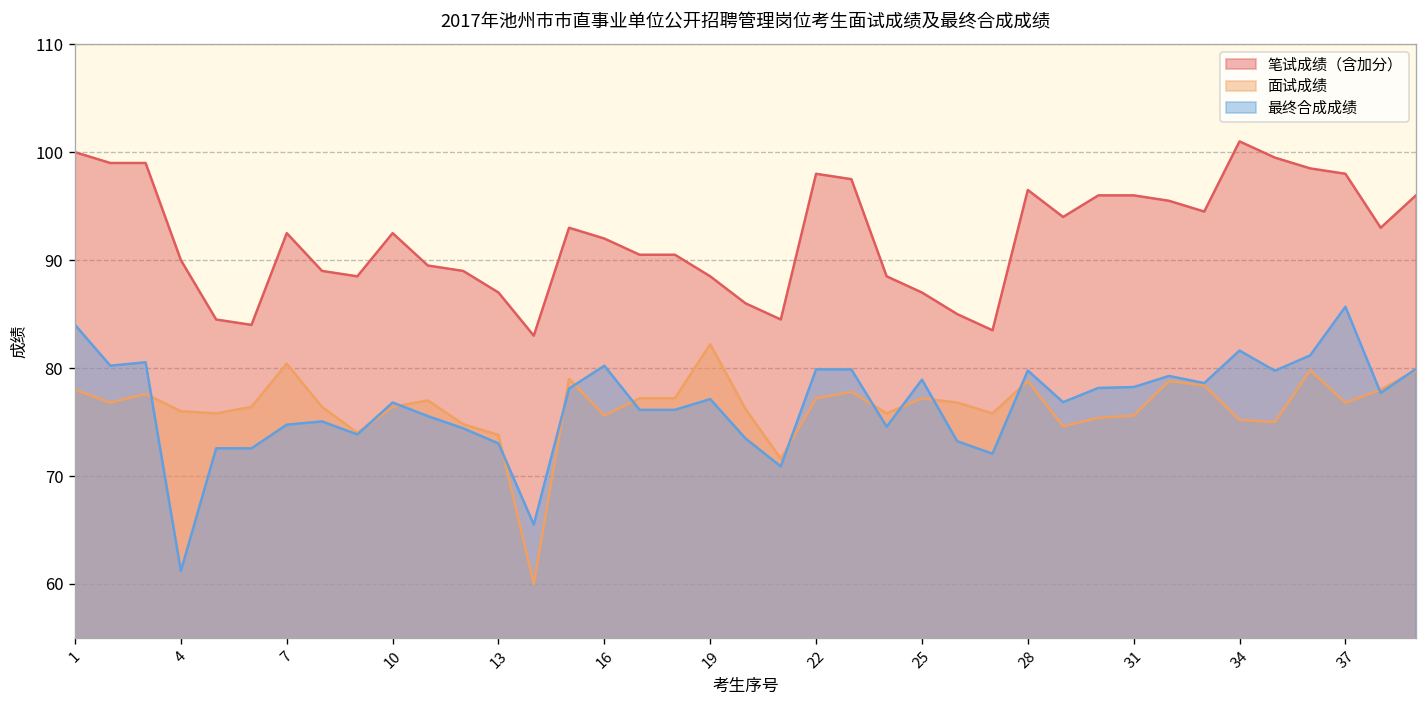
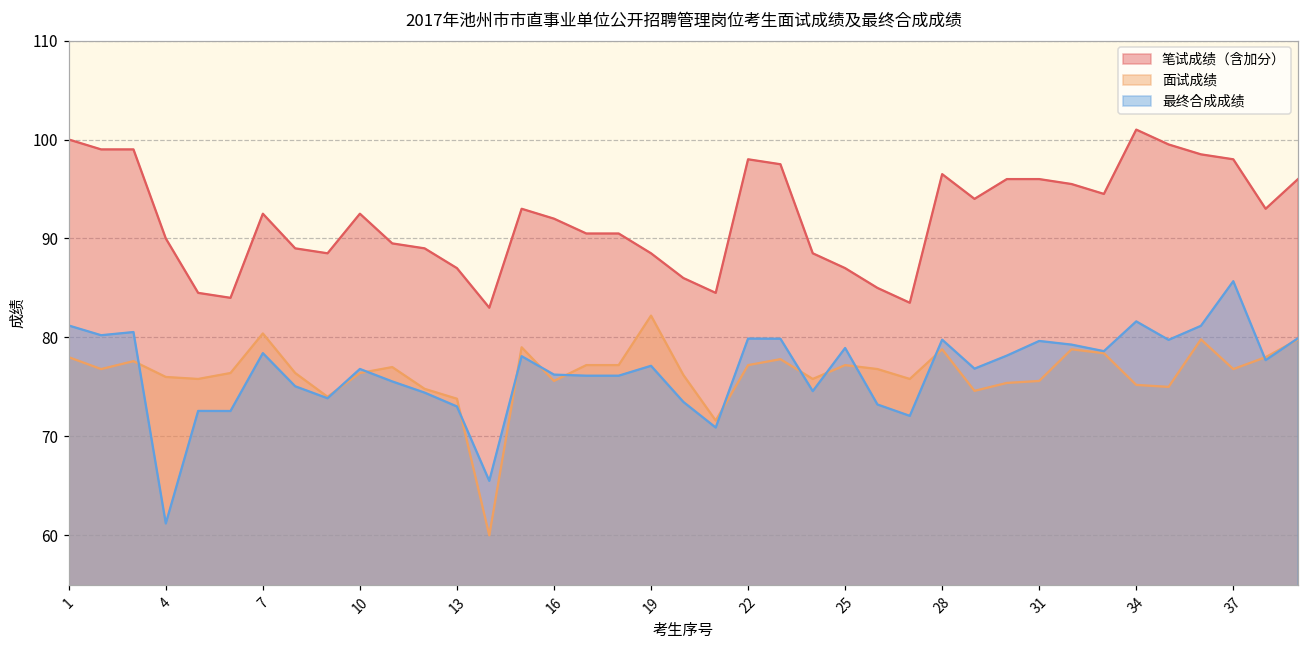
  {
    "最终合成成绩": {
-     "1": 84,
+     "1": 81,
      "4": 61,
-     "7": 75,
+     "7": 78,
      "10": 77,
      "13": 73,
-     "16": 80,
+     "16": 76,
      "19": 77,
      "22": 80,
      "25": 79,
      "28": 80,
-     "31": 78,
+     "31": 80,
      "34": 82,
      "37": 86
    }
  }
